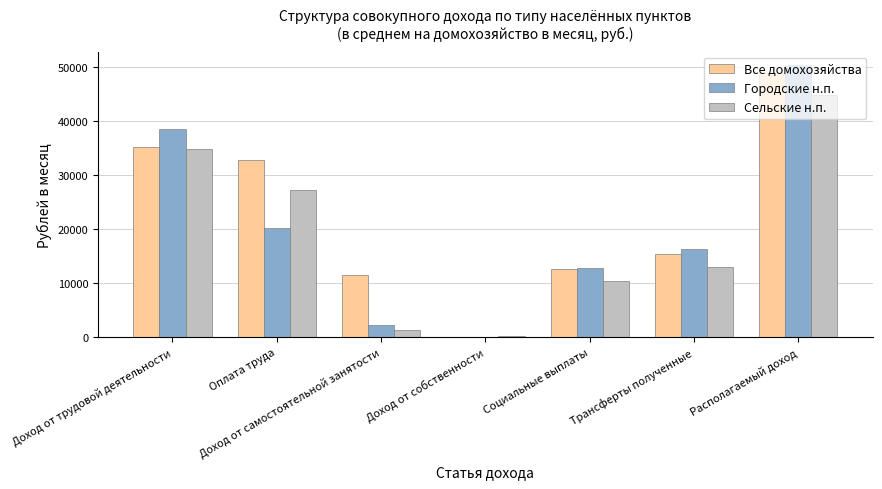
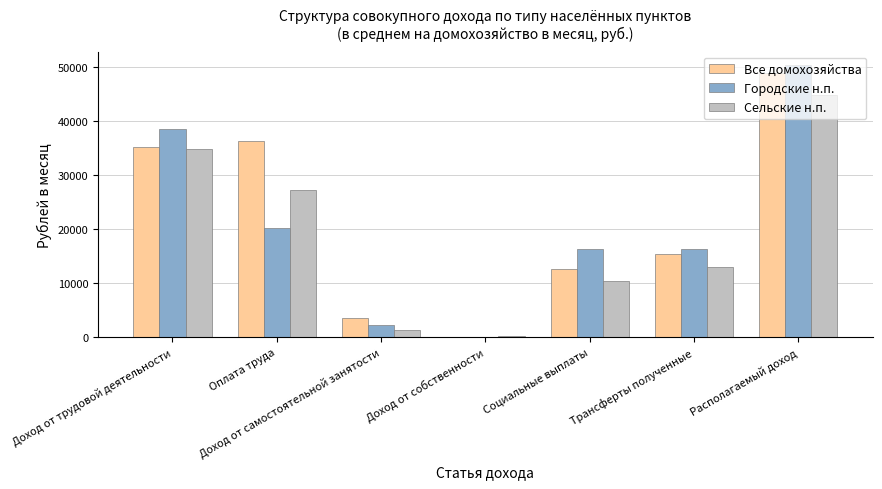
  {
    "Все домохозяйства": {
      "Доход от трудовой деятельности": 35000,
-     "Оплата труда": 33000,
-     "Доход от самостоятельной занятости": 12000,
+     "Оплата труда": 36000,
+     "Доход от самостоятельной занятости": 4000,
      "Социальные выплаты": 13000,
      "Трансферты полученные": 15000
    },
    "Городские н.п.": {
      "Доход от трудовой деятельности": 39000,
      "Оплата труда": 20000,
      "Доход от самостоятельной занятости": 2000,
-     "Социальные выплаты": 13000,
+     "Социальные выплаты": 16000,
      "Трансферты полученные": 16000
    },
    "Сельские н.п.": {
      "Доход от трудовой деятельности": 35000,
      "Оплата труда": 27000,
      "Доход от самостоятельной занятости": 1000,
      "Социальные выплаты": 10000,
      "Трансферты полученные": 13000
    }
  }
